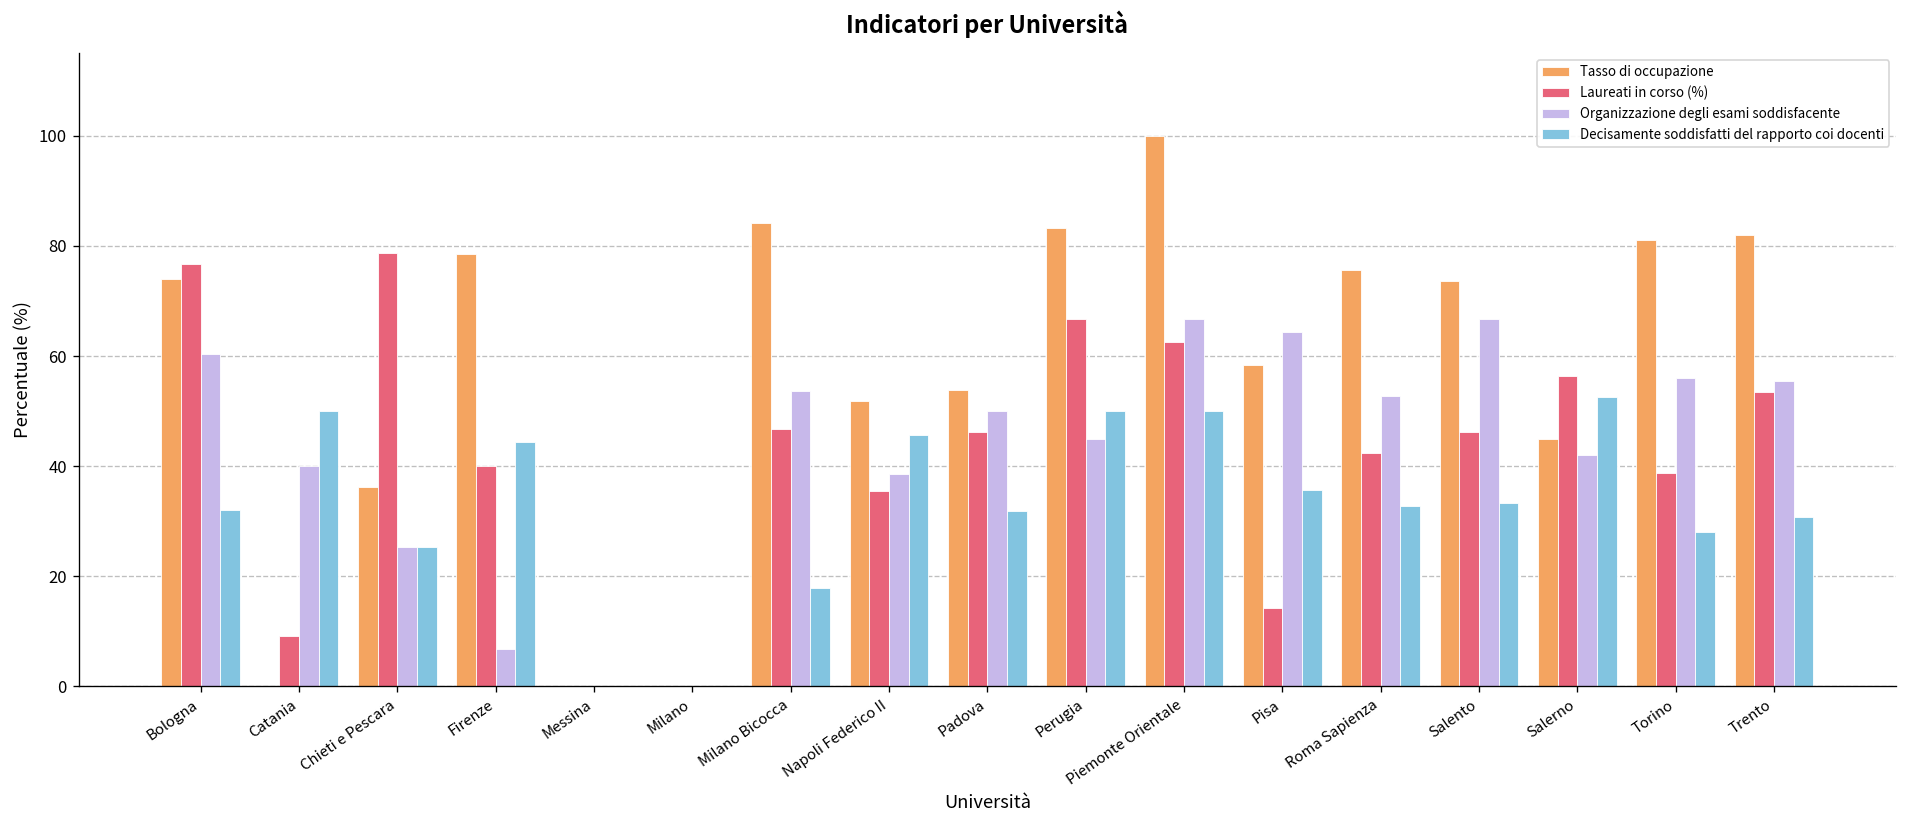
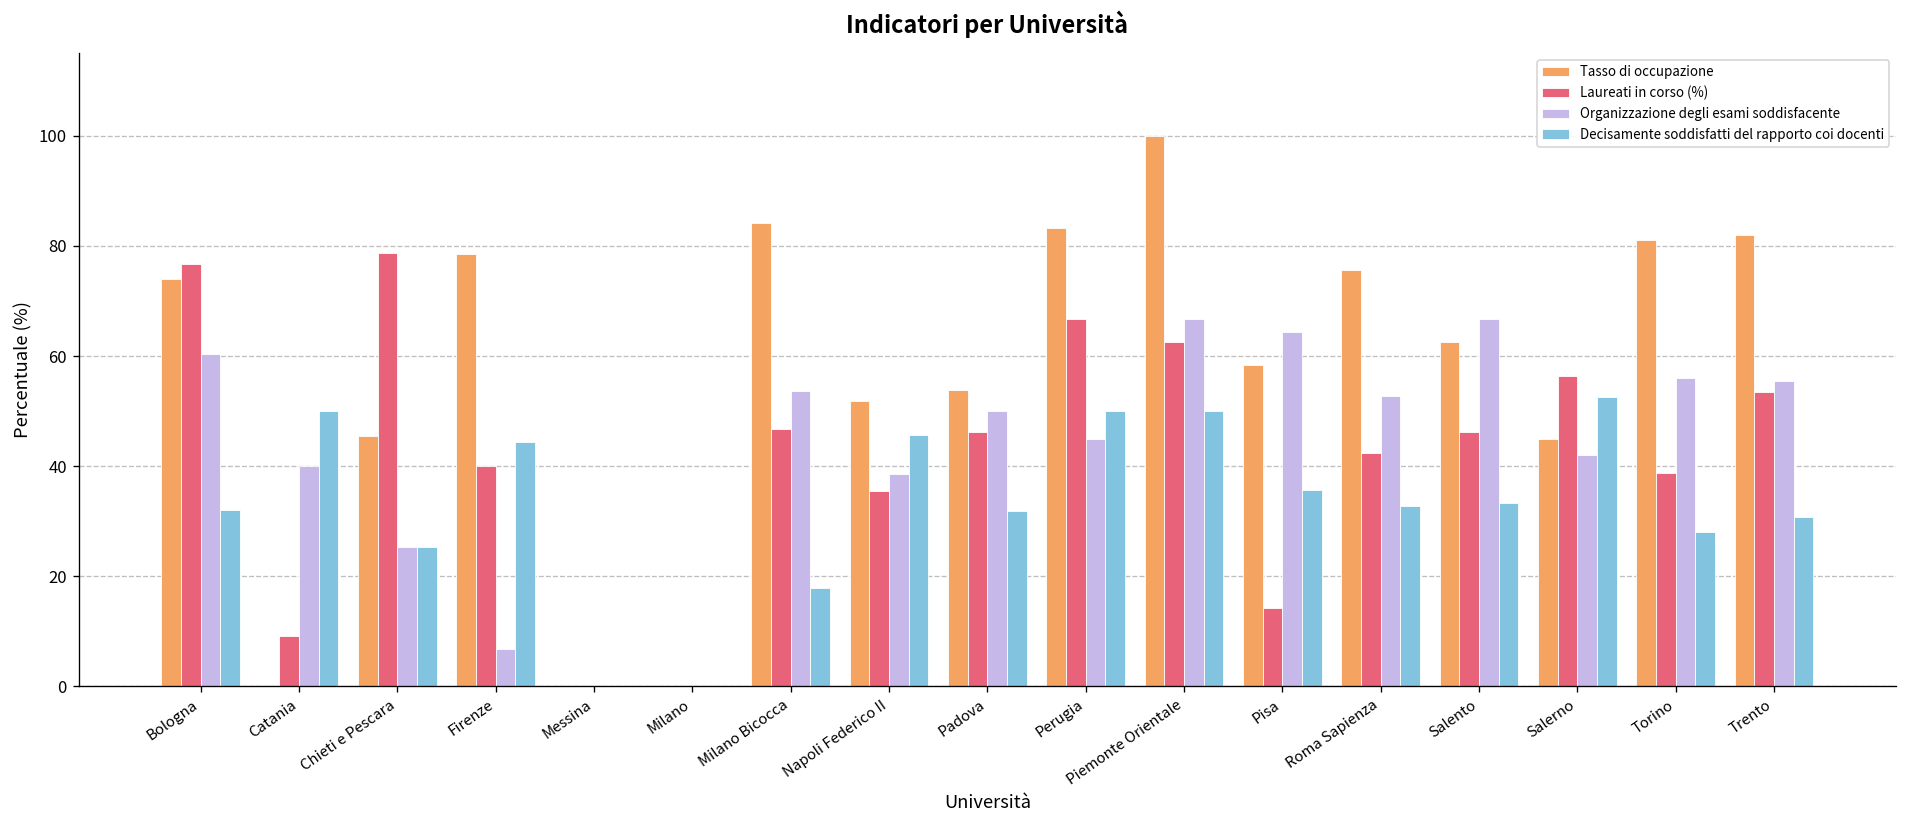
  {
    "Tasso di occupazione": {
      "Bologna": 74,
      "Catania": 0,
-     "Chieti e Pescara": 36,
+     "Chieti e Pescara": 46,
      "Firenze": 79,
      "Messina": 0,
      "Milano": 0,
      "Milano Bicocca": 84,
      "Napoli Federico II": 52,
      "Padova": 54,
      "Perugia": 83,
      "Piemonte Orientale": 100,
      "Pisa": 58,
      "Roma Sapienza": 76,
-     "Salento": 74,
+     "Salento": 63,
      "Salerno": 45,
      "Torino": 81,
      "Trento": 82
    },
    "Laureati in corso (%)": {
      "Bologna": 77,
      "Catania": 9,
      "Chieti e Pescara": 79,
      "Firenze": 40,
      "Messina": 0,
      "Milano": 0,
      "Milano Bicocca": 47,
      "Napoli Federico II": 35,
      "Padova": 46,
      "Perugia": 67,
      "Piemonte Orientale": 63,
      "Pisa": 14,
      "Roma Sapienza": 42,
      "Salento": 46,
      "Salerno": 56,
      "Torino": 39,
      "Trento": 54
    },
    "Organizzazione degli esami soddisfacente": {
      "Bologna": 60,
      "Catania": 40,
      "Chieti e Pescara": 25,
      "Firenze": 7,
      "Messina": 0,
      "Milano": 0,
      "Milano Bicocca": 54,
      "Napoli Federico II": 39,
      "Padova": 50,
      "Perugia": 45,
      "Piemonte Orientale": 67,
      "Pisa": 64,
      "Roma Sapienza": 53,
      "Salento": 67,
      "Salerno": 42,
      "Torino": 56,
      "Trento": 55
    },
    "Decisamente soddisfatti del rapporto coi docenti": {
      "Bologna": 32,
      "Catania": 50,
      "Chieti e Pescara": 25,
      "Firenze": 44,
      "Messina": 0,
      "Milano": 0,
      "Milano Bicocca": 18,
      "Napoli Federico II": 46,
      "Padova": 32,
      "Perugia": 50,
      "Piemonte Orientale": 50,
      "Pisa": 36,
      "Roma Sapienza": 33,
      "Salento": 33,
      "Salerno": 53,
      "Torino": 28,
      "Trento": 31
    }
  }
